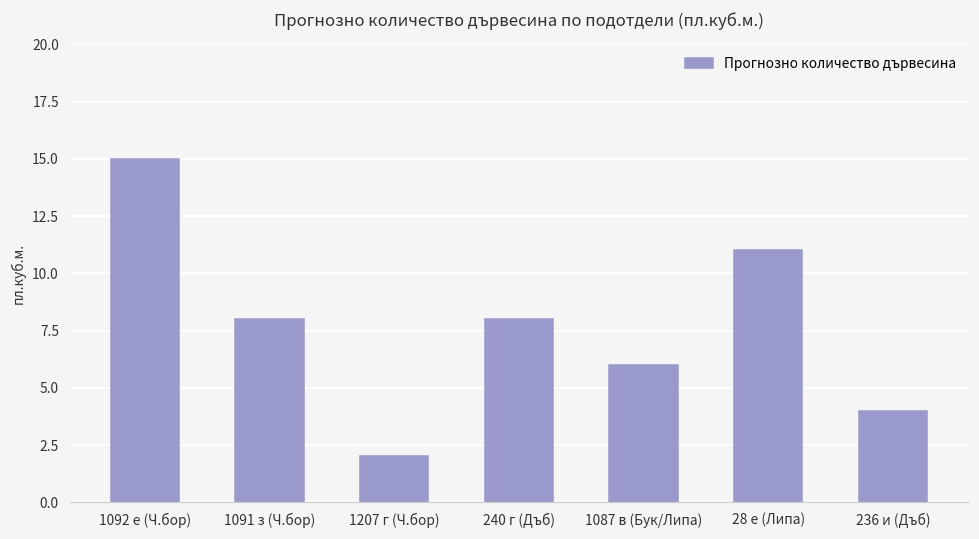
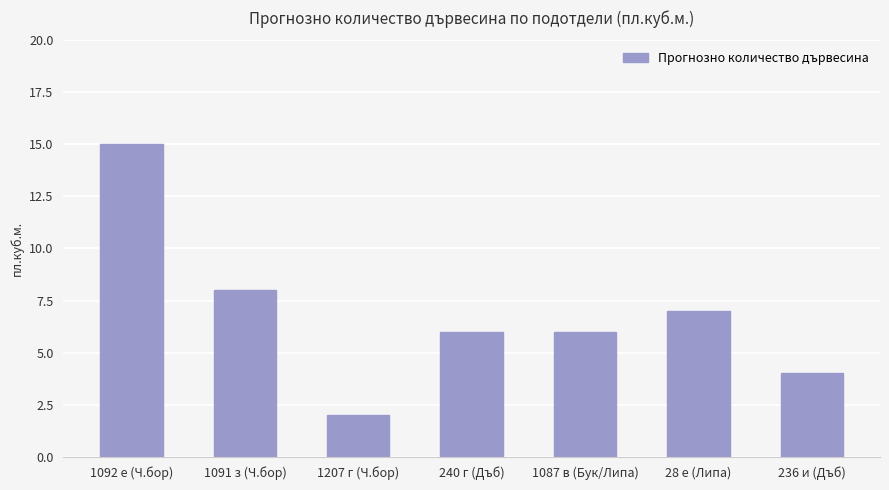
  {
    "1092 е (Ч.бор)": 15,
    "1091 з (Ч.бор)": 8,
    "1207 г (Ч.бор)": 2,
-   "240 г (Дъб)": 8,
+   "240 г (Дъб)": 6,
    "1087 в (Бук/Липа)": 6,
-   "28 е (Липа)": 11,
+   "28 е (Липа)": 7,
    "236 и (Дъб)": 4
  }
